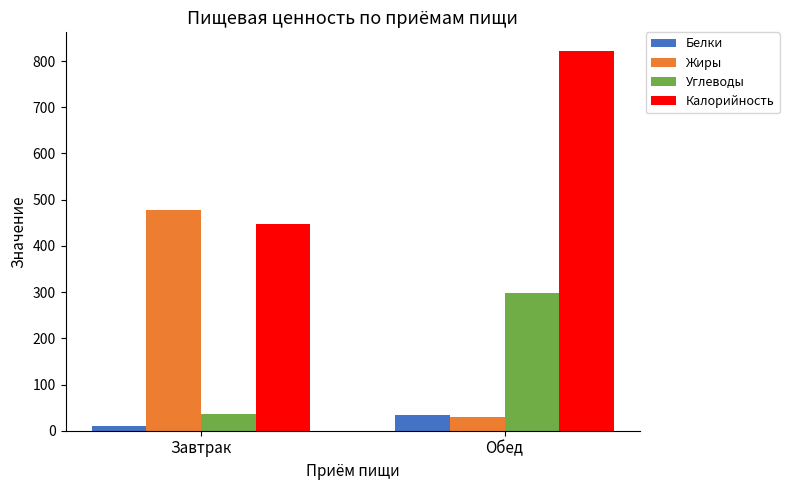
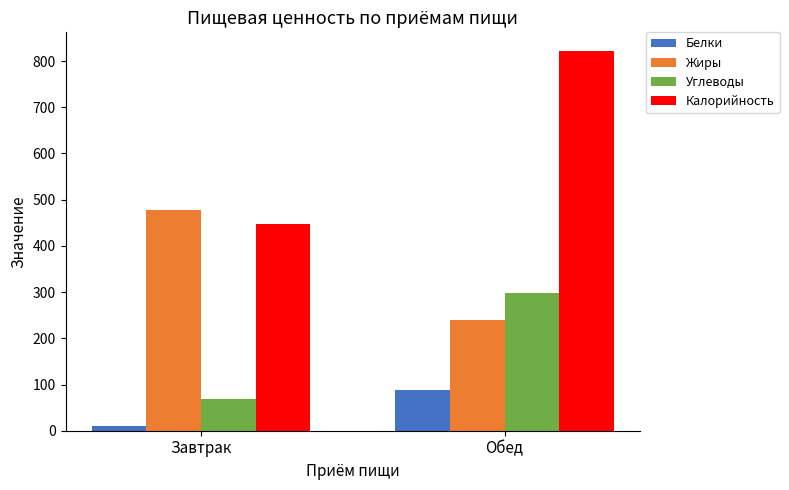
  {
    "Белки": {
      "Завтрак": 10,
-     "Обед": 30
+     "Обед": 90
    },
    "Жиры": {
      "Завтрак": 480,
-     "Обед": 30
+     "Обед": 240
    },
    "Углеводы": {
-     "Завтрак": 40,
+     "Завтрак": 70,
      "Обед": 300
    },
    "Калорийность": {
      "Завтрак": 450,
      "Обед": 820
    }
  }
